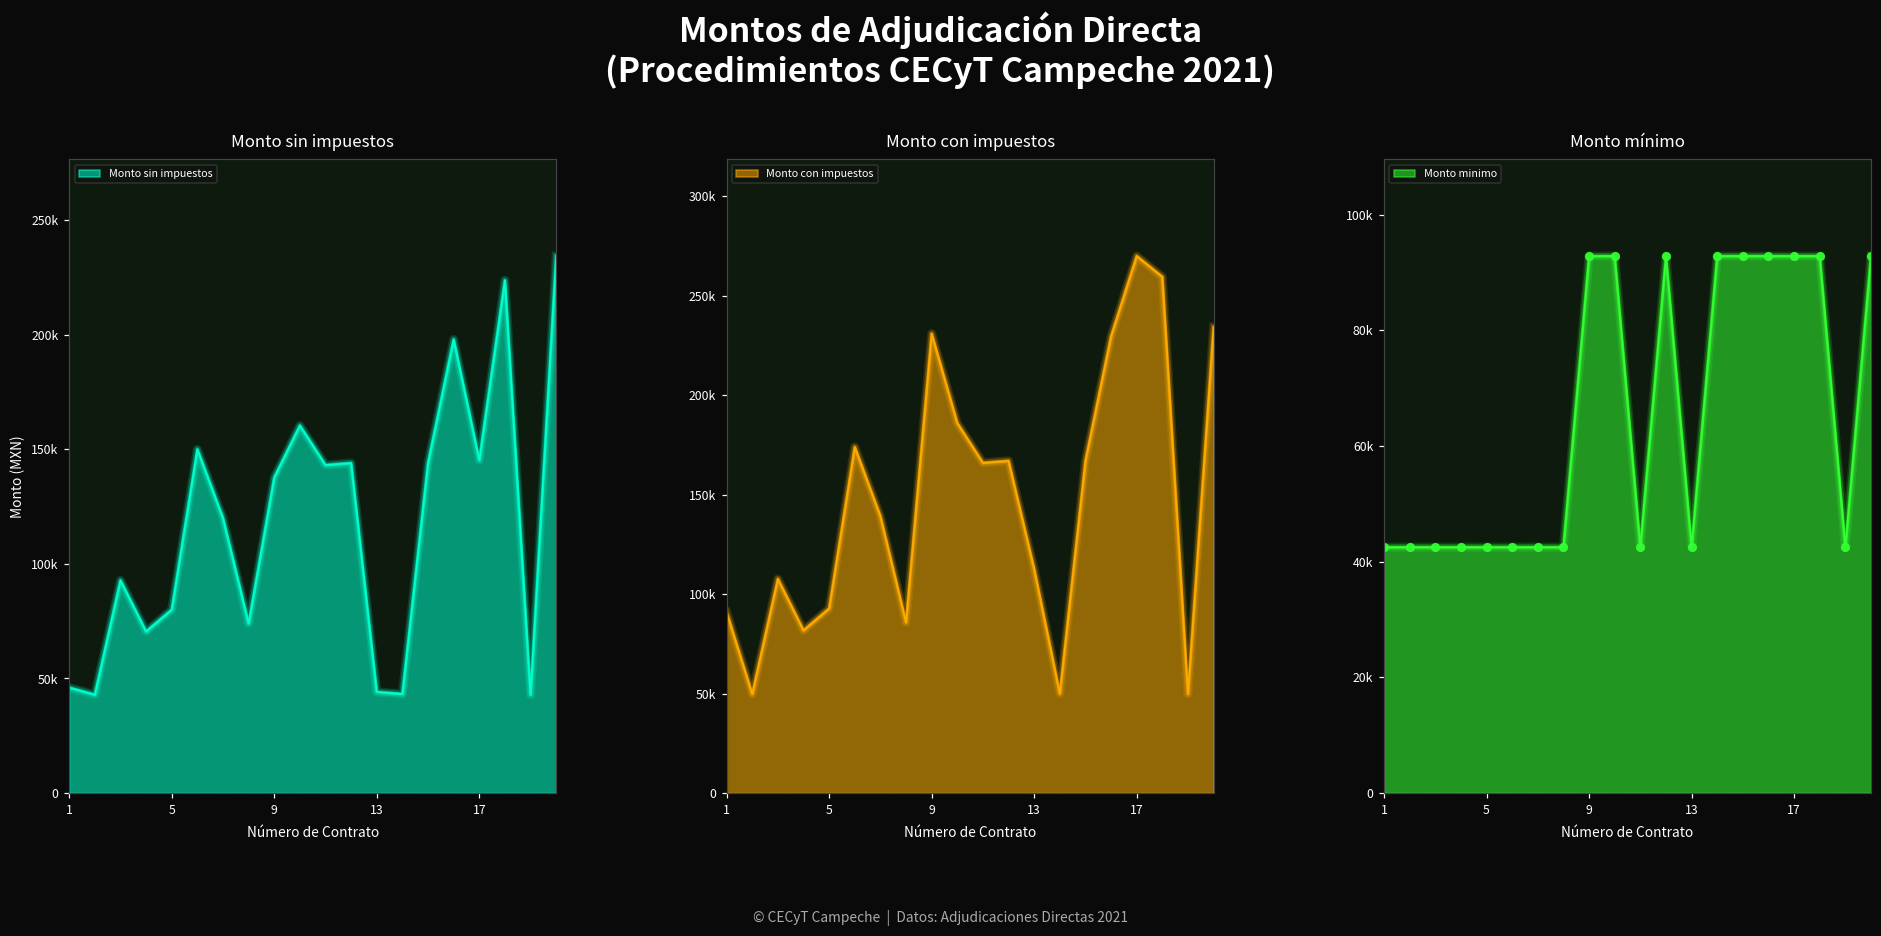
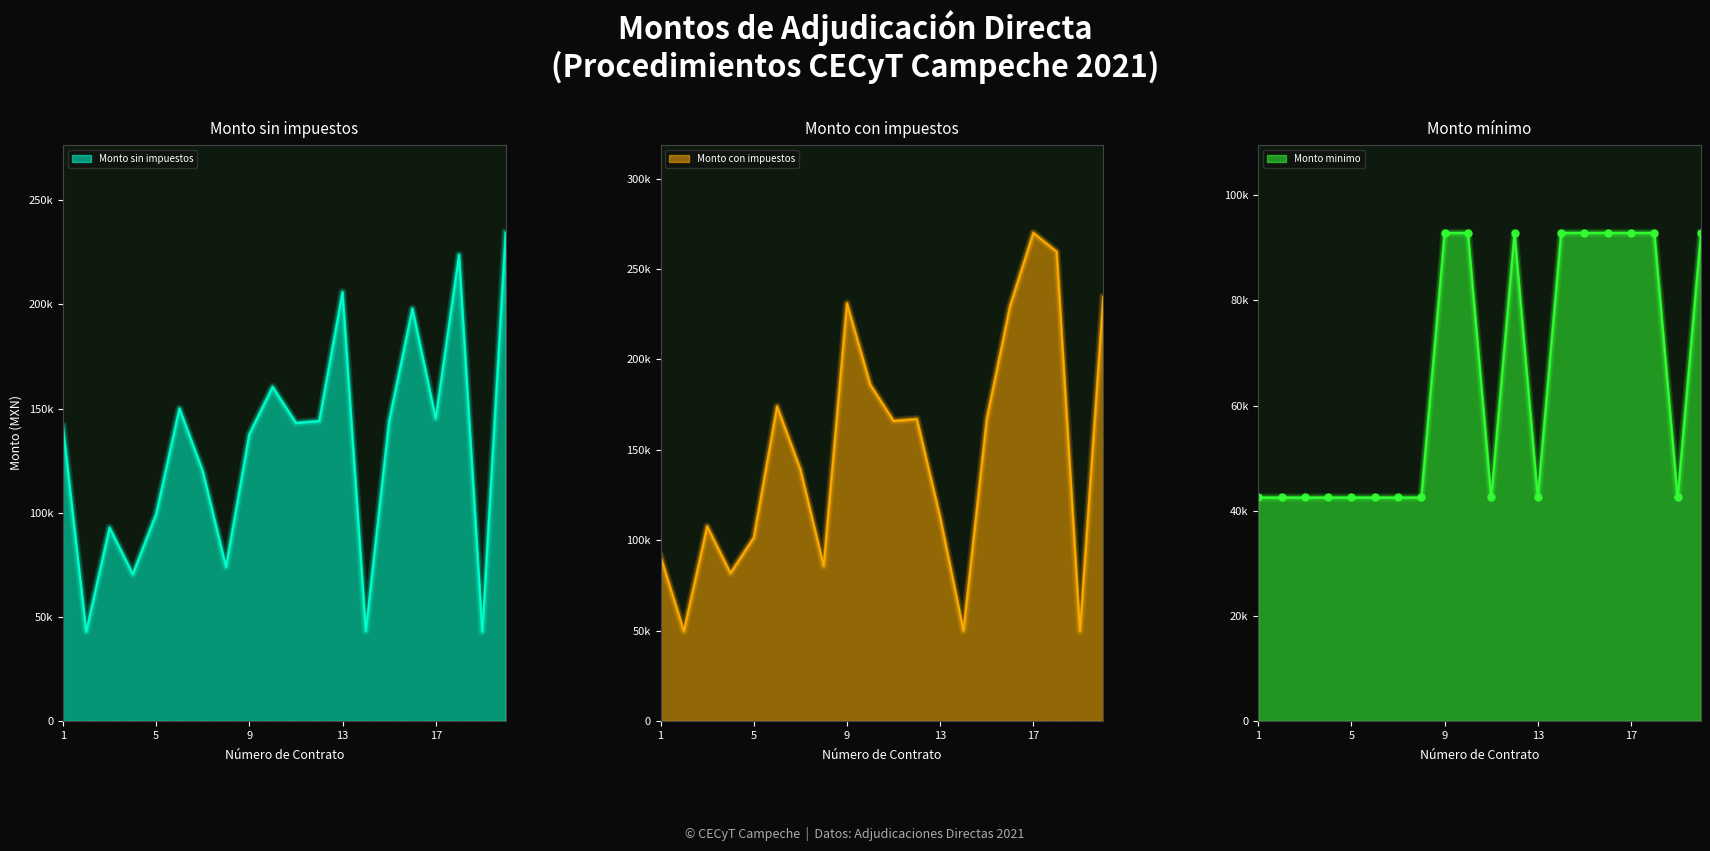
  {
    "Monto sin impuestos": {
-     "1": 46000,
-     "5": 80000,
+     "1": 141000,
+     "5": 99000,
      "9": 138000,
-     "13": 44000,
+     "13": 206000,
      "17": 145000
    },
    "Monto con impuestos": {
      "1": 91000,
-     "5": 93000,
+     "5": 101000,
      "9": 231000,
      "13": 113000,
      "17": 270000
    },
    "Monto mínimo": {
      "1": 43000,
      "5": 43000,
      "9": 93000,
      "13": 43000,
      "17": 93000
    }
  }
